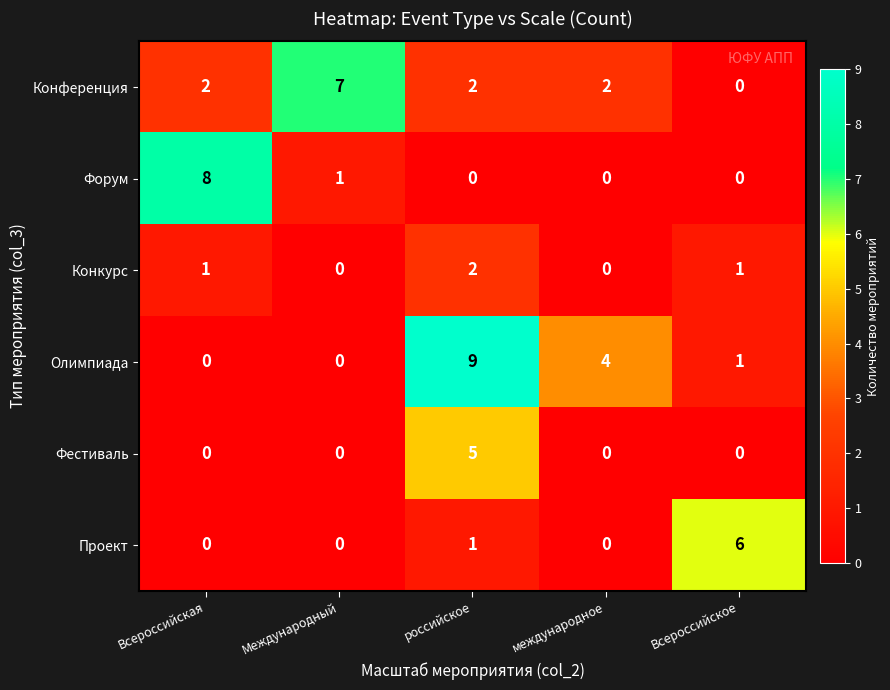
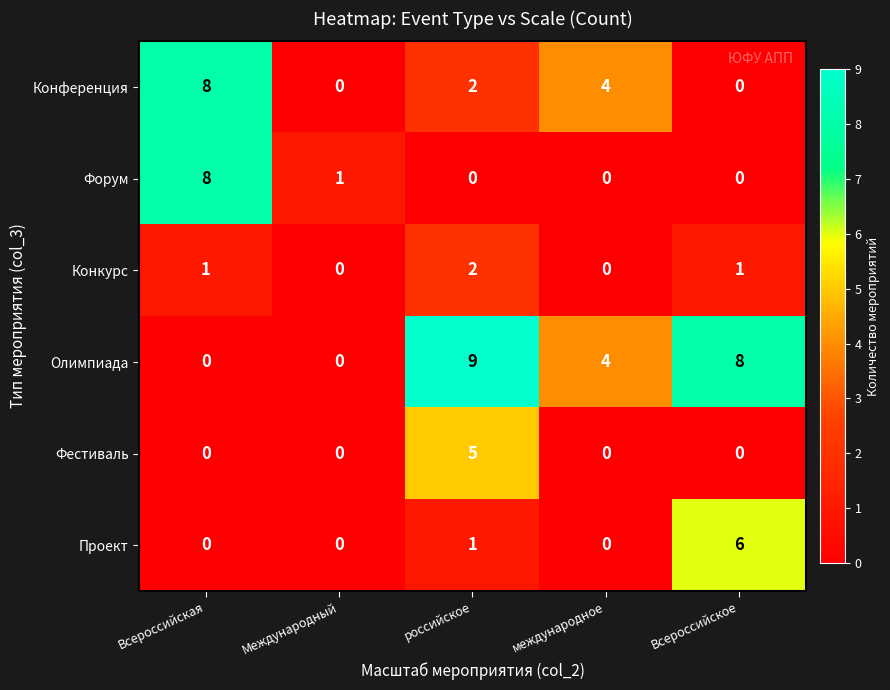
  {
    "Конференция": {
-     "Всероссийская": 2,
-     "Международный": 7,
+     "Всероссийская": 8,
+     "Международный": 0,
      "российское": 2,
-     "международное": 2
+     "международное": 4
    },
    "Форум": {
      "Всероссийская": 8,
      "Международный": 1,
      "российское": 0,
      "международное": 0,
      "Всероссийское": 0
    },
    "Конкурс": {
      "Всероссийская": 1,
      "Международный": 0,
      "российское": 2,
      "международное": 0,
      "Всероссийское": 1
    },
    "Олимпиада": {
      "Всероссийская": 0,
      "Международный": 0,
      "российское": 9,
      "международное": 4,
-     "Всероссийское": 1
+     "Всероссийское": 8
    },
    "Фестиваль": {
      "Всероссийская": 0,
      "Международный": 0,
      "российское": 5,
      "международное": 0,
      "Всероссийское": 0
    },
    "Проект": {
      "Всероссийская": 0,
      "Международный": 0,
      "российское": 1,
      "международное": 0,
      "Всероссийское": 6
    }
  }
